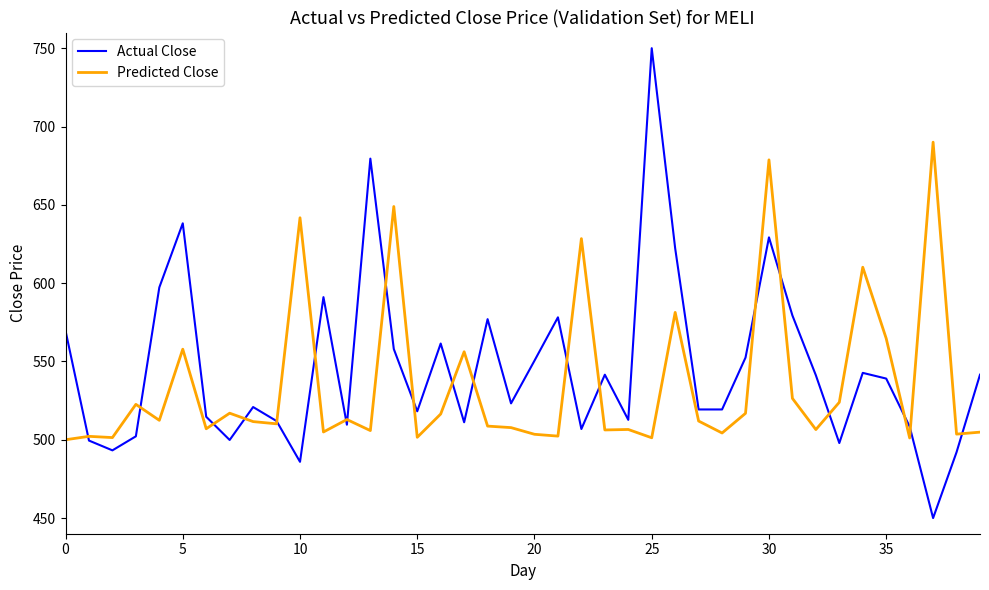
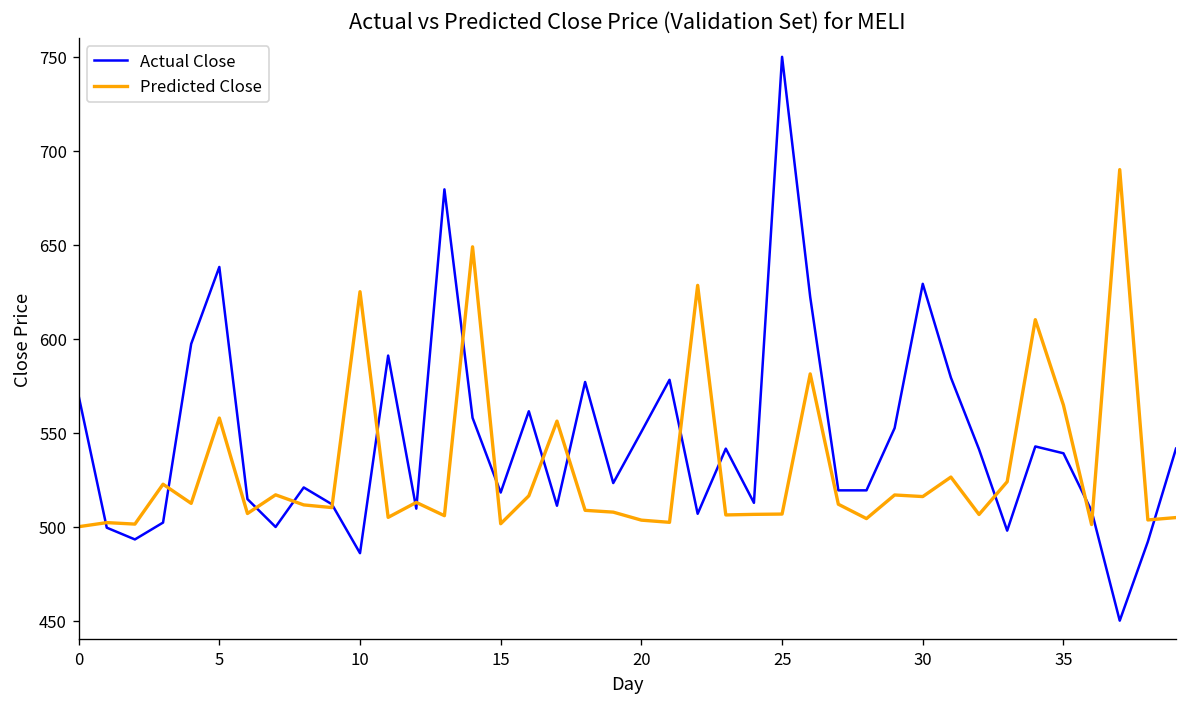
  {
    "Actual Close": {
      "0": 570,
      "5": 638,
      "10": 486,
      "15": 518,
      "20": 551,
      "25": 750,
      "30": 629,
      "35": 539
    },
    "Predicted Close": {
      "0": 500,
      "5": 558,
-     "10": 642,
+     "10": 625,
      "15": 502,
      "20": 503,
-     "25": 501,
-     "30": 679,
+     "25": 507,
+     "30": 516,
      "35": 565
    }
  }
